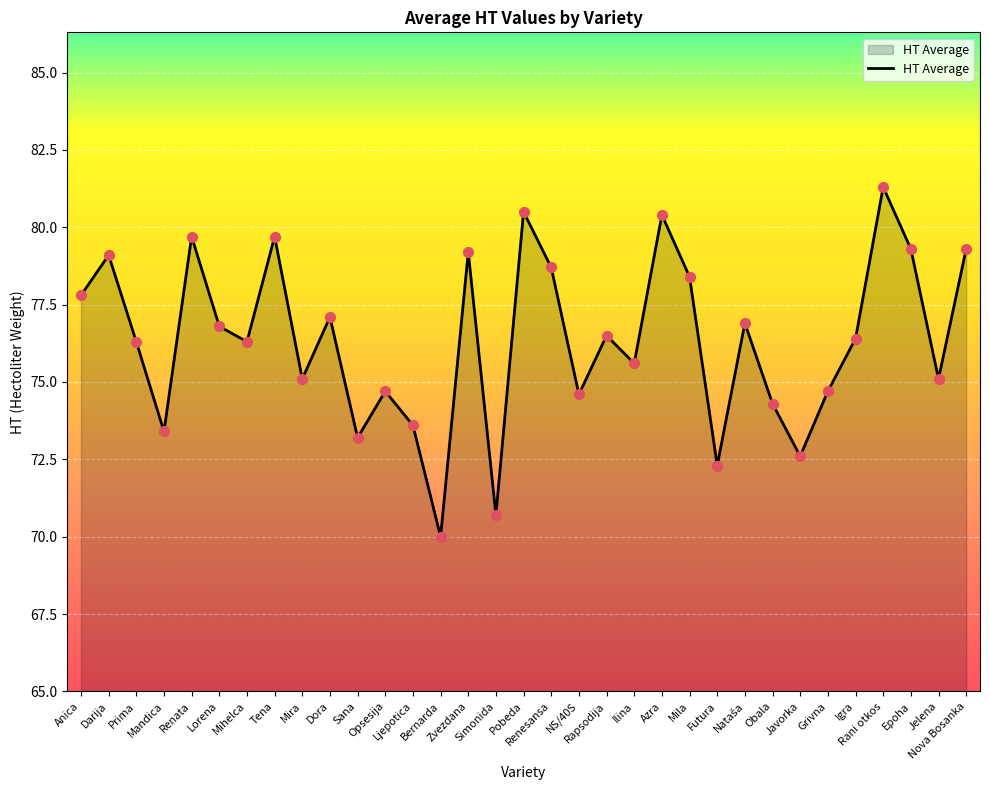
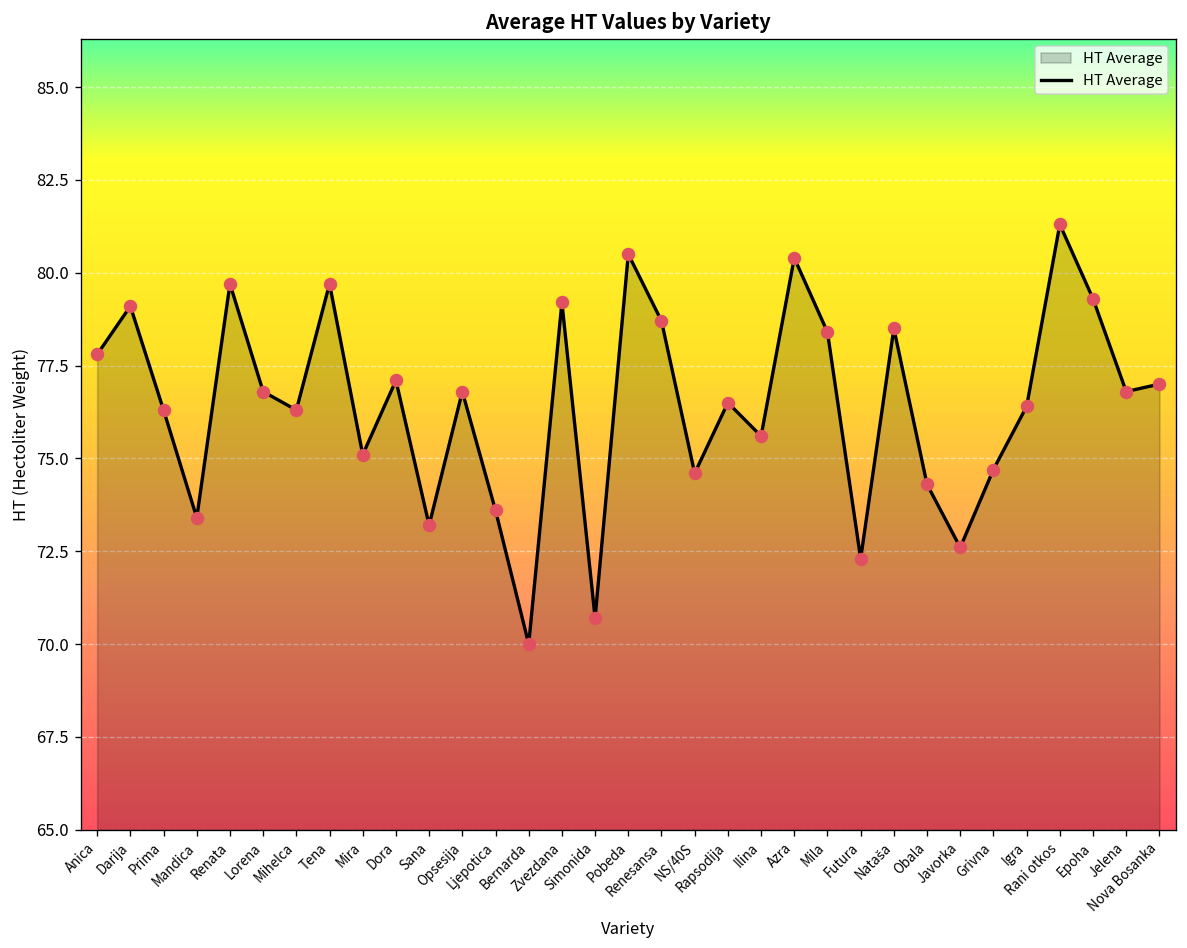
  {
    "Anica": 77.8,
    "Darija": 79.1,
    "Prima": 76.3,
    "Mandica": 73.4,
    "Renata": 79.7,
    "Lorena": 76.8,
    "Mihelca": 76.3,
    "Tena": 79.7,
    "Mira": 75.1,
    "Dora": 77.1,
    "Sana": 73.2,
-   "Opsesija": 74.7,
+   "Opsesija": 76.8,
    "Ljepotica": 73.6,
    "Bernarda": 70.0,
    "Zvezdana": 79.2,
    "Simonida": 70.7,
    "Pobeda": 80.5,
    "Renesansa": 78.7,
    "NS/40S": 74.6,
    "Rapsodija": 76.5,
    "Ilina": 75.6,
    "Azra": 80.4,
    "Mila": 78.4,
    "Futura": 72.3,
-   "Nataša": 76.9,
+   "Nataša": 78.5,
    "Obala": 74.3,
    "Javorka": 72.6,
    "Grivna": 74.7,
    "Igra": 76.4,
    "Rani otkos": 81.3,
    "Epoha": 79.3,
-   "Jelena": 75.1,
-   "Nova Bosanka": 79.3
+   "Jelena": 76.8,
+   "Nova Bosanka": 77.0
  }
